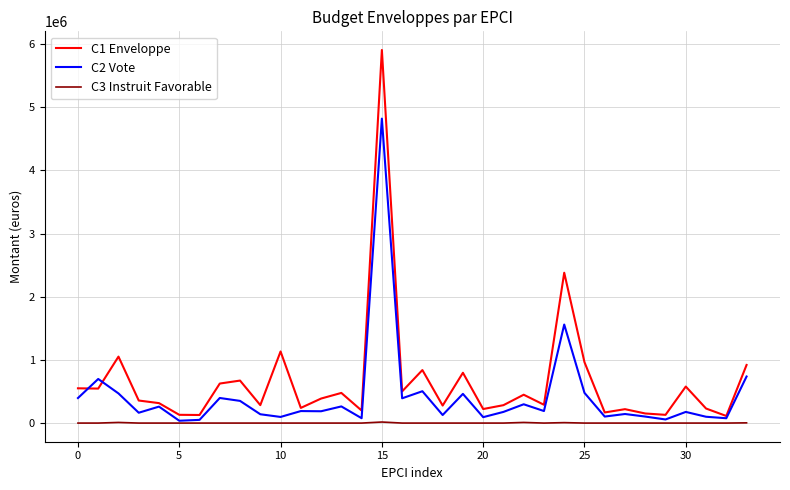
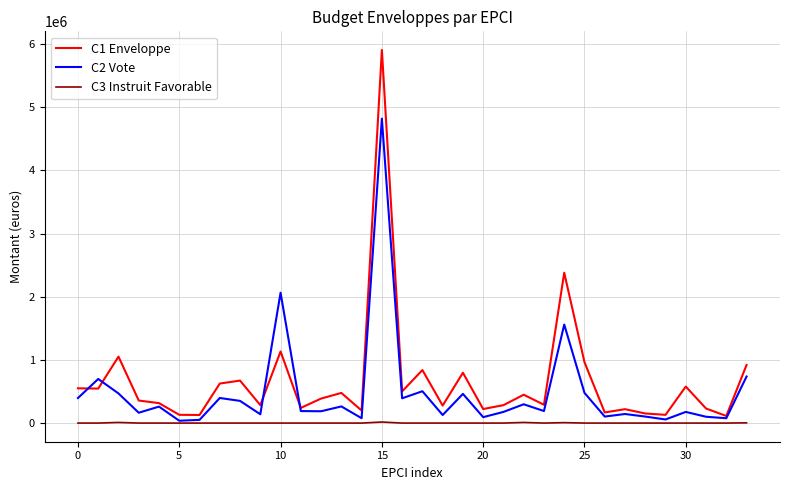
  {
    "C1 Enveloppe": {
      "0": 600000,
      "5": 100000,
      "10": 1100000,
      "15": 5900000,
      "20": 200000,
      "25": 1000000,
      "30": 600000
    },
    "C2 Vote": {
      "0": 400000,
-     "10": 100000,
+     "10": 2100000,
      "15": 4800000,
      "20": 100000,
      "25": 500000,
      "30": 200000
    },
    "C3 Instruit Favorable": {
      "0": 0,
      "10": 0,
      "15": 0,
      "20": 0,
      "25": 0,
      "30": 0
    }
  }
